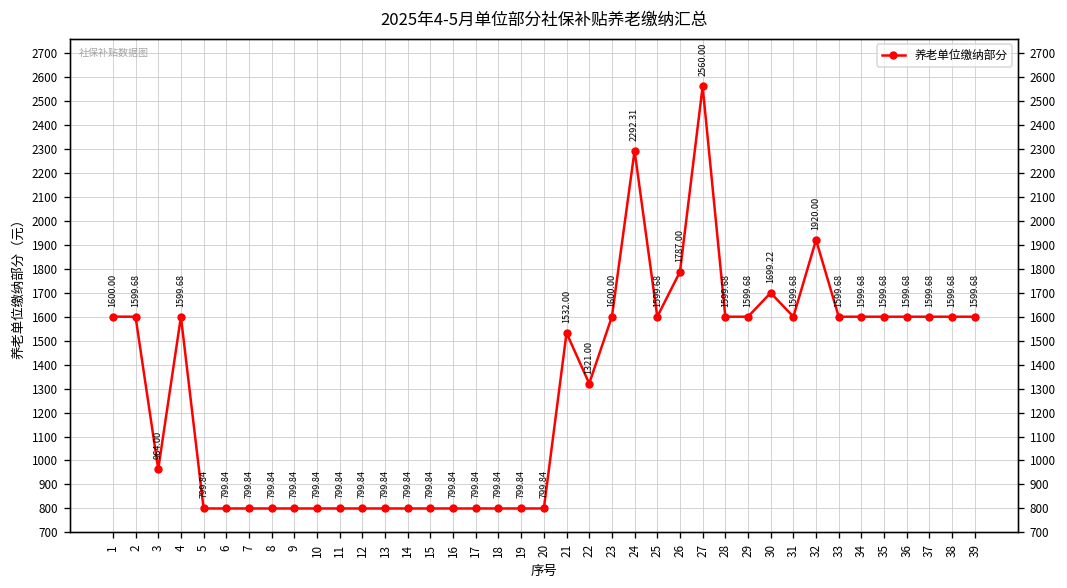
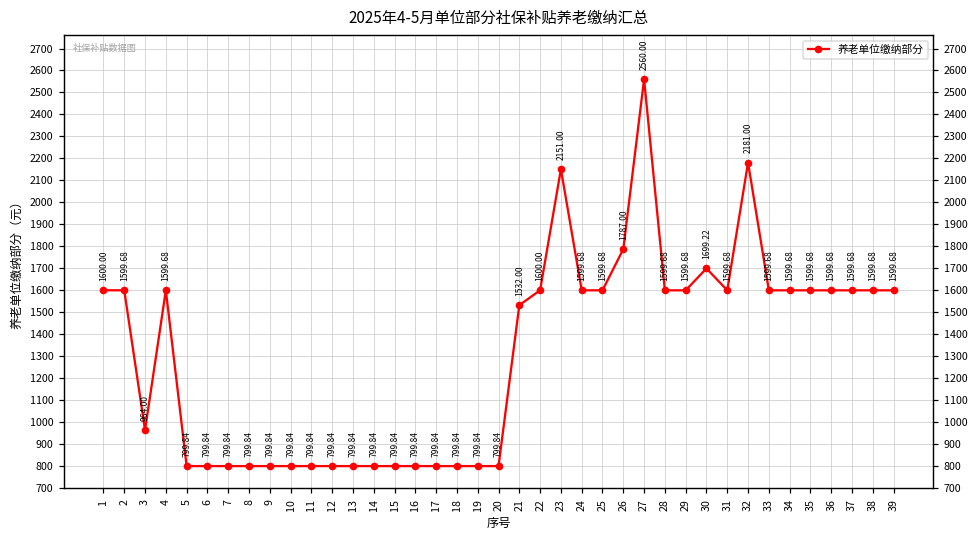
  {
    "1": 1600.00,
    "2": 1599.68,
    "3": 964.00,
    "4": 1599.68,
    "5": 799.84,
    "6": 799.84,
    "7": 799.84,
    "8": 799.84,
    "9": 799.84,
    "10": 799.84,
    "11": 799.84,
    "12": 799.84,
    "13": 799.84,
    "14": 799.84,
    "15": 799.84,
    "16": 799.84,
    "17": 799.84,
    "18": 799.84,
    "19": 799.84,
    "20": 799.84,
    "21": 1532.00,
-   "22": 1321.00,
-   "23": 1600.00,
-   "24": 2292.31,
+   "22": 1600.00,
+   "23": 2151.00,
+   "24": 1599.68,
    "25": 1599.68,
    "26": 1787.00,
    "27": 2560.00,
    "28": 1599.68,
    "29": 1599.68,
    "30": 1699.22,
    "31": 1599.68,
-   "32": 1920.00,
+   "32": 2181.00,
    "33": 1599.68,
    "34": 1599.68,
    "35": 1599.68,
    "36": 1599.68,
    "37": 1599.68,
    "38": 1599.68,
    "39": 1599.68
  }
